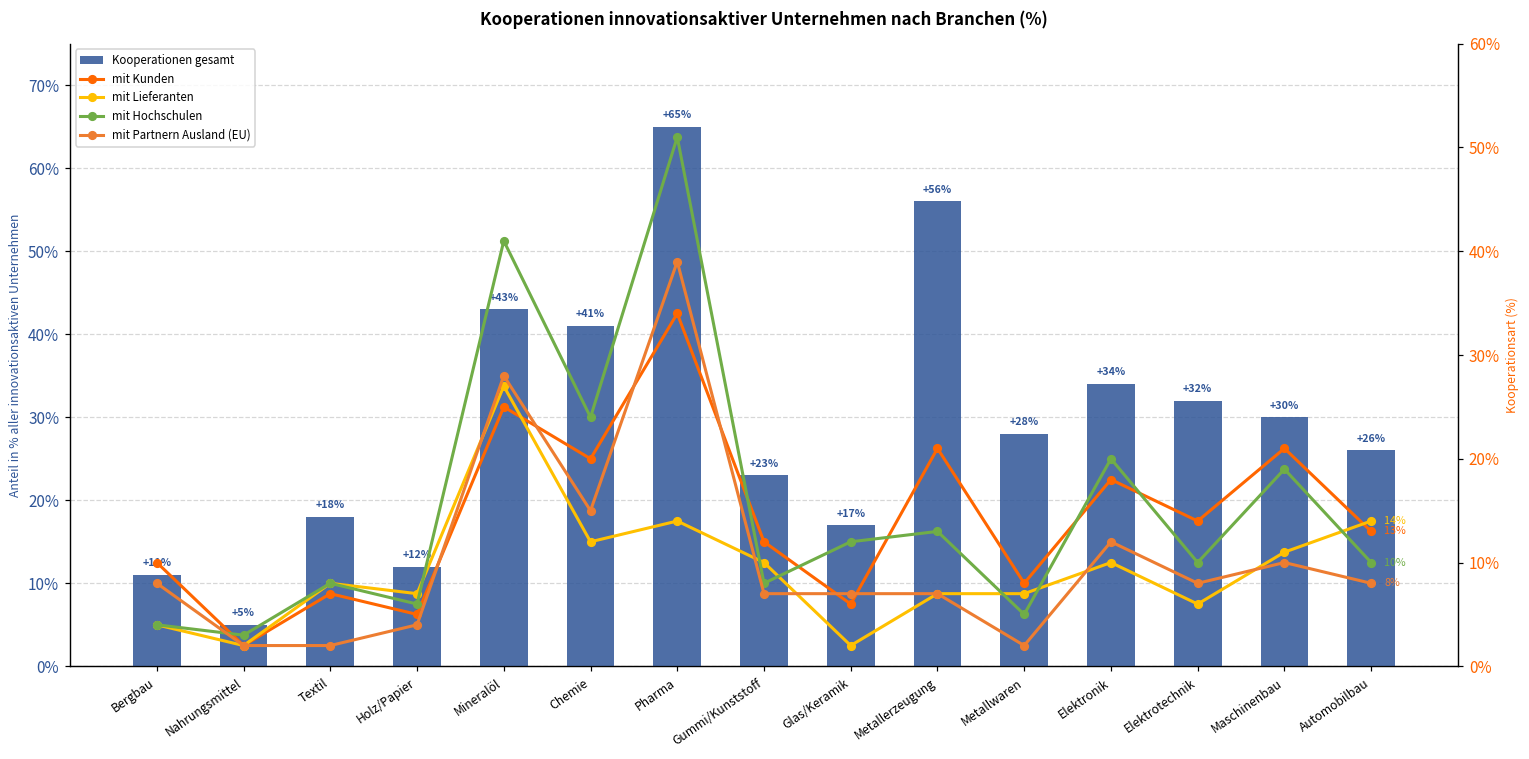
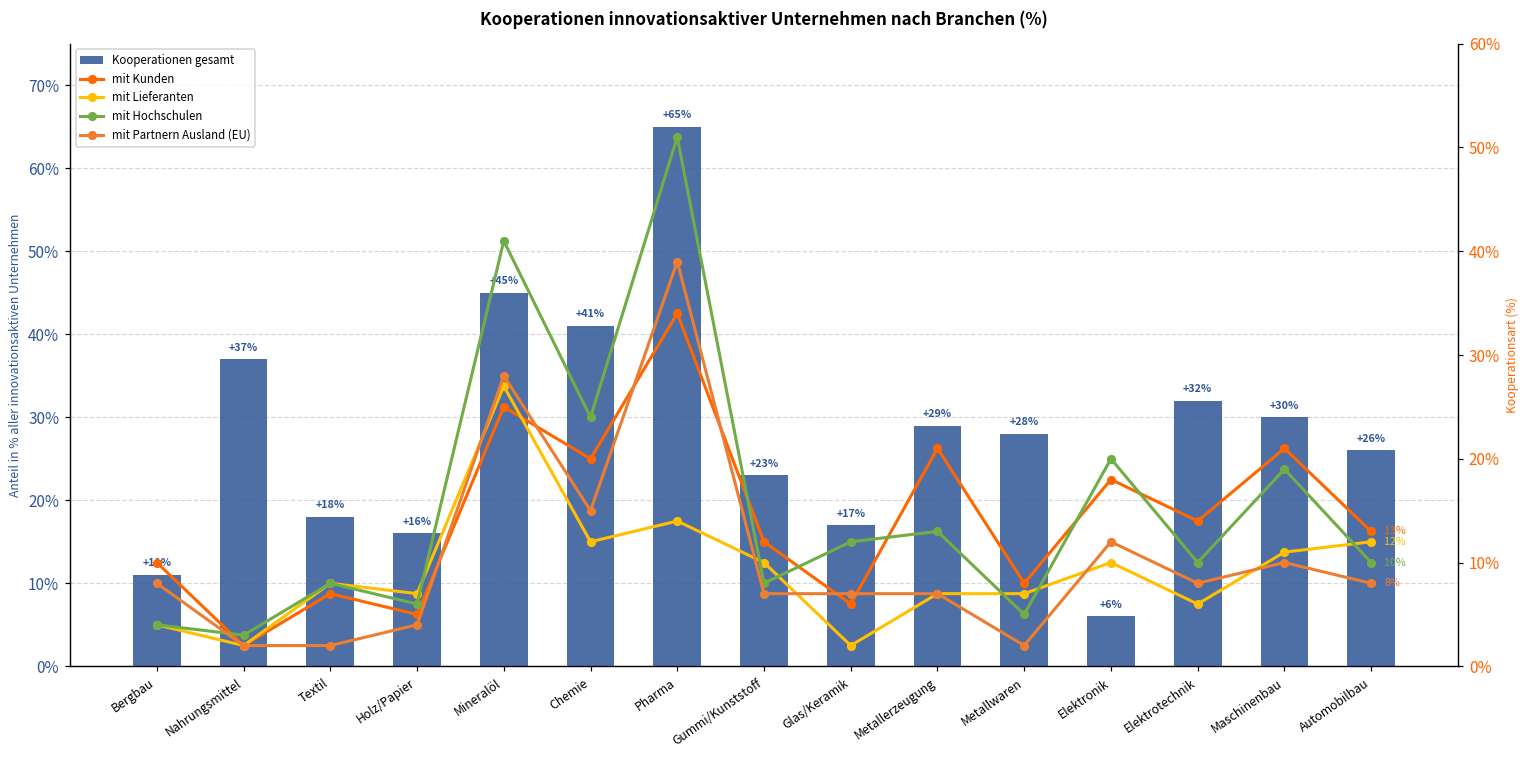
  {
    "Kooperationen gesamt": {
-     "Nahrungsmittel": "+5%",
+     "Nahrungsmittel": "+37%",
      "Textil": "+18%",
-     "Holz/Papier": "+12%",
-     "Mineralöl": "+43%",
+     "Holz/Papier": "+16%",
+     "Mineralöl": "+45%",
      "Chemie": "+41%",
      "Pharma": "+65%",
      "Gummi/Kunststoff": "+23%",
      "Glas/Keramik": "+17%",
-     "Metallerzeugung": "+56%",
+     "Metallerzeugung": "+29%",
      "Metallwaren": "+28%",
-     "Elektronik": "+34%",
+     "Elektronik": "+6%",
      "Elektrotechnik": "+32%",
      "Maschinenbau": "+30%",
      "Automobilbau": "+26%"
    },
    "mit Lieferanten": {
-     "Automobilbau": "14%"
+     "Automobilbau": "12%"
    },
    "mit Hochschulen": {
      "Automobilbau": "10%"
    }
  }
